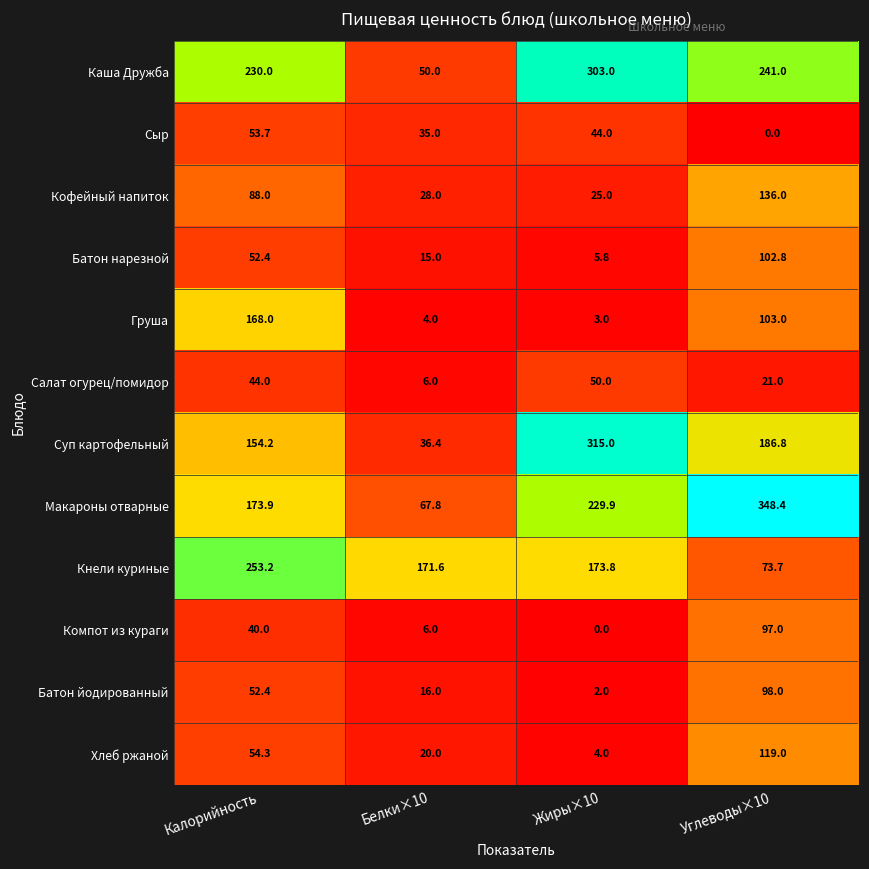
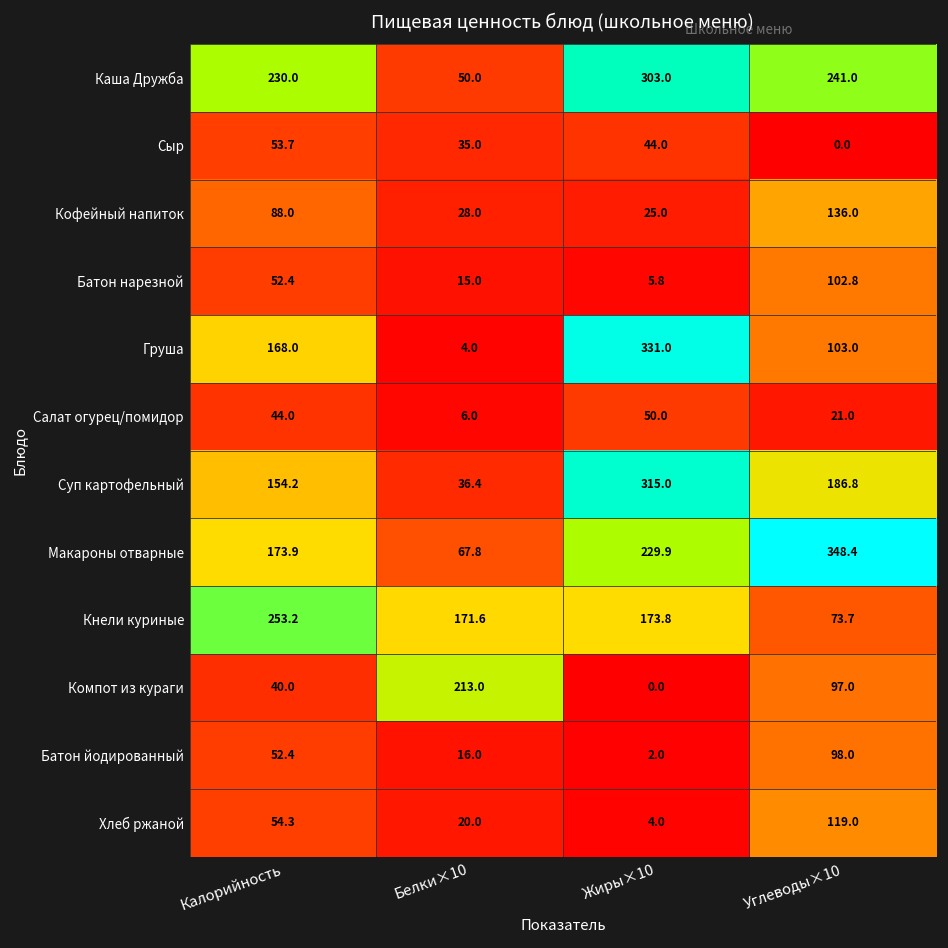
  {
    "Каша Дружба": {
      "Калорийность": 230.0,
      "Белки×10": 50.0,
      "Жиры×10": 303.0,
      "Углеводы×10": 241.0
    },
    "Сыр": {
      "Калорийность": 53.7,
      "Белки×10": 35.0,
      "Жиры×10": 44.0,
      "Углеводы×10": 0.0
    },
    "Кофейный напиток": {
      "Калорийность": 88.0,
      "Белки×10": 28.0,
      "Жиры×10": 25.0,
      "Углеводы×10": 136.0
    },
    "Батон нарезной": {
      "Калорийность": 52.4,
      "Белки×10": 15.0,
      "Жиры×10": 5.8,
      "Углеводы×10": 102.8
    },
    "Груша": {
      "Калорийность": 168.0,
      "Белки×10": 4.0,
-     "Жиры×10": 3.0,
+     "Жиры×10": 331.0,
      "Углеводы×10": 103.0
    },
    "Салат огурец/помидор": {
      "Калорийность": 44.0,
      "Белки×10": 6.0,
      "Жиры×10": 50.0,
      "Углеводы×10": 21.0
    },
    "Суп картофельный": {
      "Калорийность": 154.2,
      "Белки×10": 36.4,
      "Жиры×10": 315.0,
      "Углеводы×10": 186.8
    },
    "Макароны отварные": {
      "Калорийность": 173.9,
      "Белки×10": 67.8,
      "Жиры×10": 229.9,
      "Углеводы×10": 348.4
    },
    "Кнели куриные": {
      "Калорийность": 253.2,
      "Белки×10": 171.6,
      "Жиры×10": 173.8,
      "Углеводы×10": 73.7
    },
    "Компот из кураги": {
      "Калорийность": 40.0,
-     "Белки×10": 6.0,
+     "Белки×10": 213.0,
      "Жиры×10": 0.0,
      "Углеводы×10": 97.0
    },
    "Батон йодированный": {
      "Калорийность": 52.4,
      "Белки×10": 16.0,
      "Жиры×10": 2.0,
      "Углеводы×10": 98.0
    },
    "Хлеб ржаной": {
      "Калорийность": 54.3,
      "Белки×10": 20.0,
      "Жиры×10": 4.0,
      "Углеводы×10": 119.0
    }
  }
